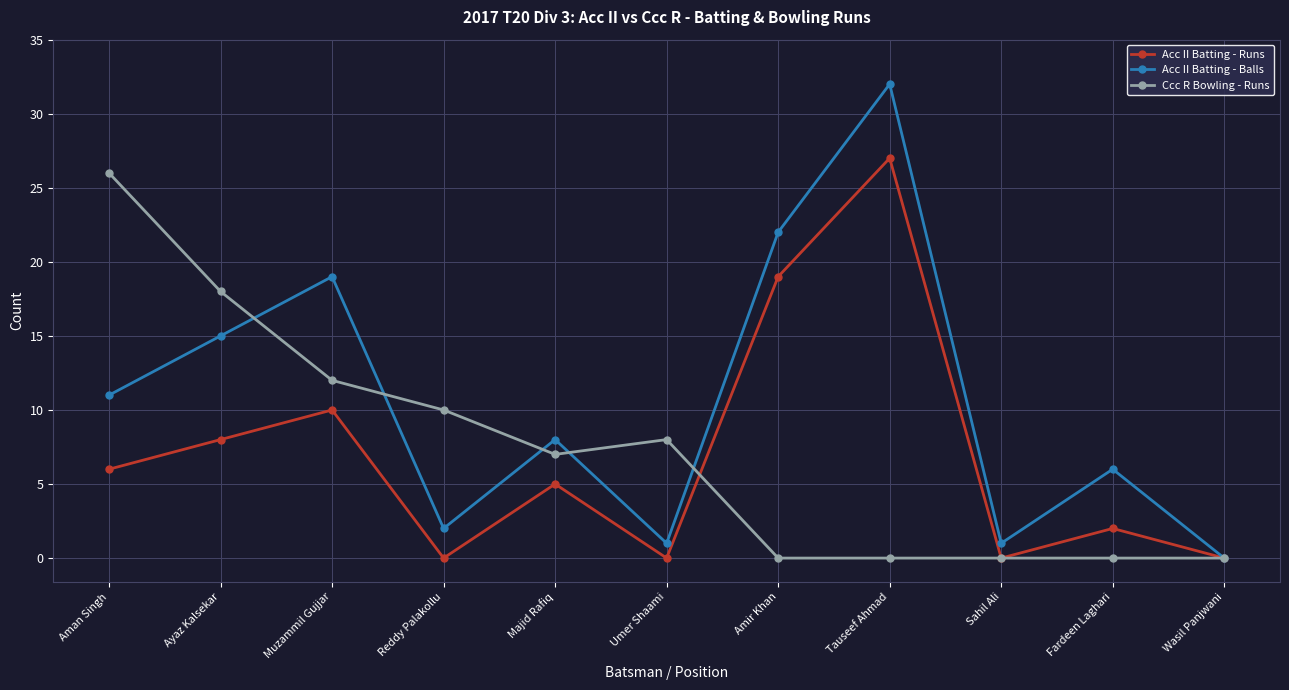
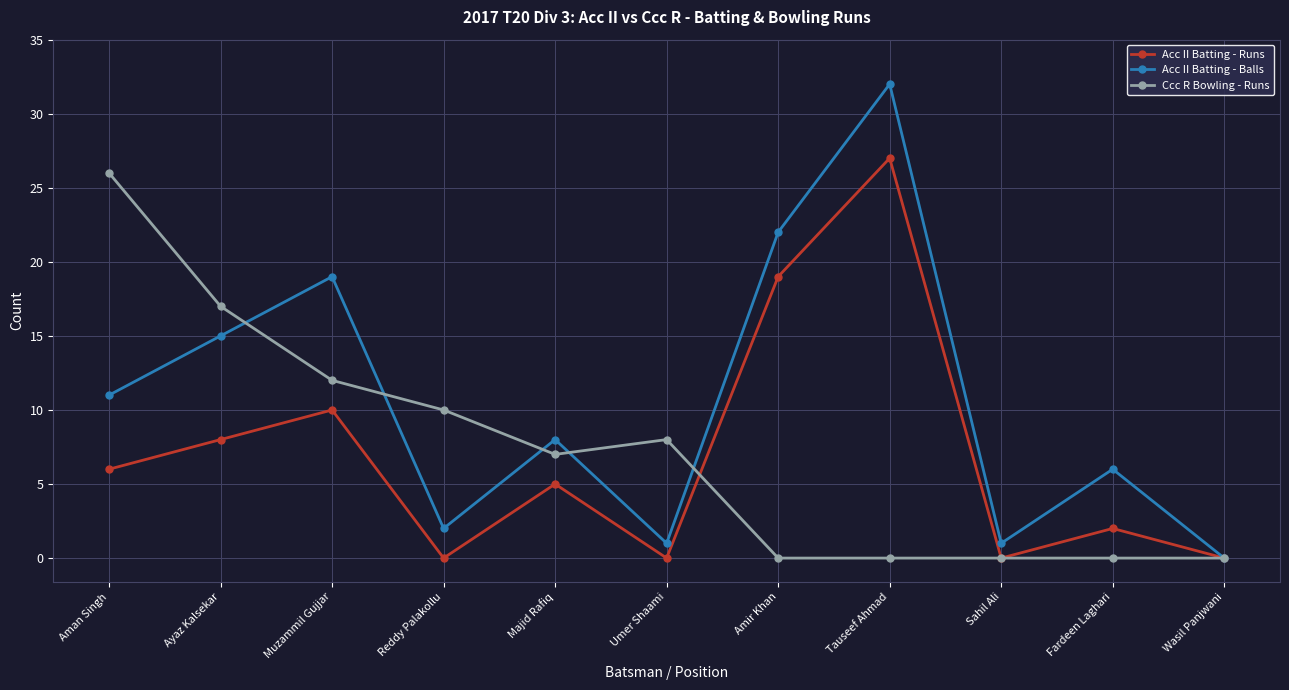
  {
    "Acc II Batting - Runs": {
      "Aman Singh": 6,
      "Ayaz Kalsekar": 8,
      "Muzammil Gujjar": 10,
      "Reddy Palakollu": 0,
      "Majid Rafiq": 5,
      "Umer Shaami": 0,
      "Amir Khan": 19,
      "Tauseef Ahmad": 27,
      "Fardeen Laghari": 2
    },
    "Acc II Batting - Balls": {
      "Aman Singh": 11,
      "Ayaz Kalsekar": 15,
      "Muzammil Gujjar": 19,
      "Reddy Palakollu": 2,
      "Majid Rafiq": 8,
      "Umer Shaami": 1,
      "Amir Khan": 22,
      "Tauseef Ahmad": 32,
      "Sahil Ali": 1,
      "Fardeen Laghari": 6
    },
    "Ccc R Bowling - Runs": {
      "Aman Singh": 26,
-     "Ayaz Kalsekar": 18,
+     "Ayaz Kalsekar": 17,
      "Muzammil Gujjar": 12,
      "Reddy Palakollu": 10,
      "Majid Rafiq": 7,
      "Umer Shaami": 8,
      "Amir Khan": 0,
      "Tauseef Ahmad": 0,
      "Fardeen Laghari": 0
    }
  }
